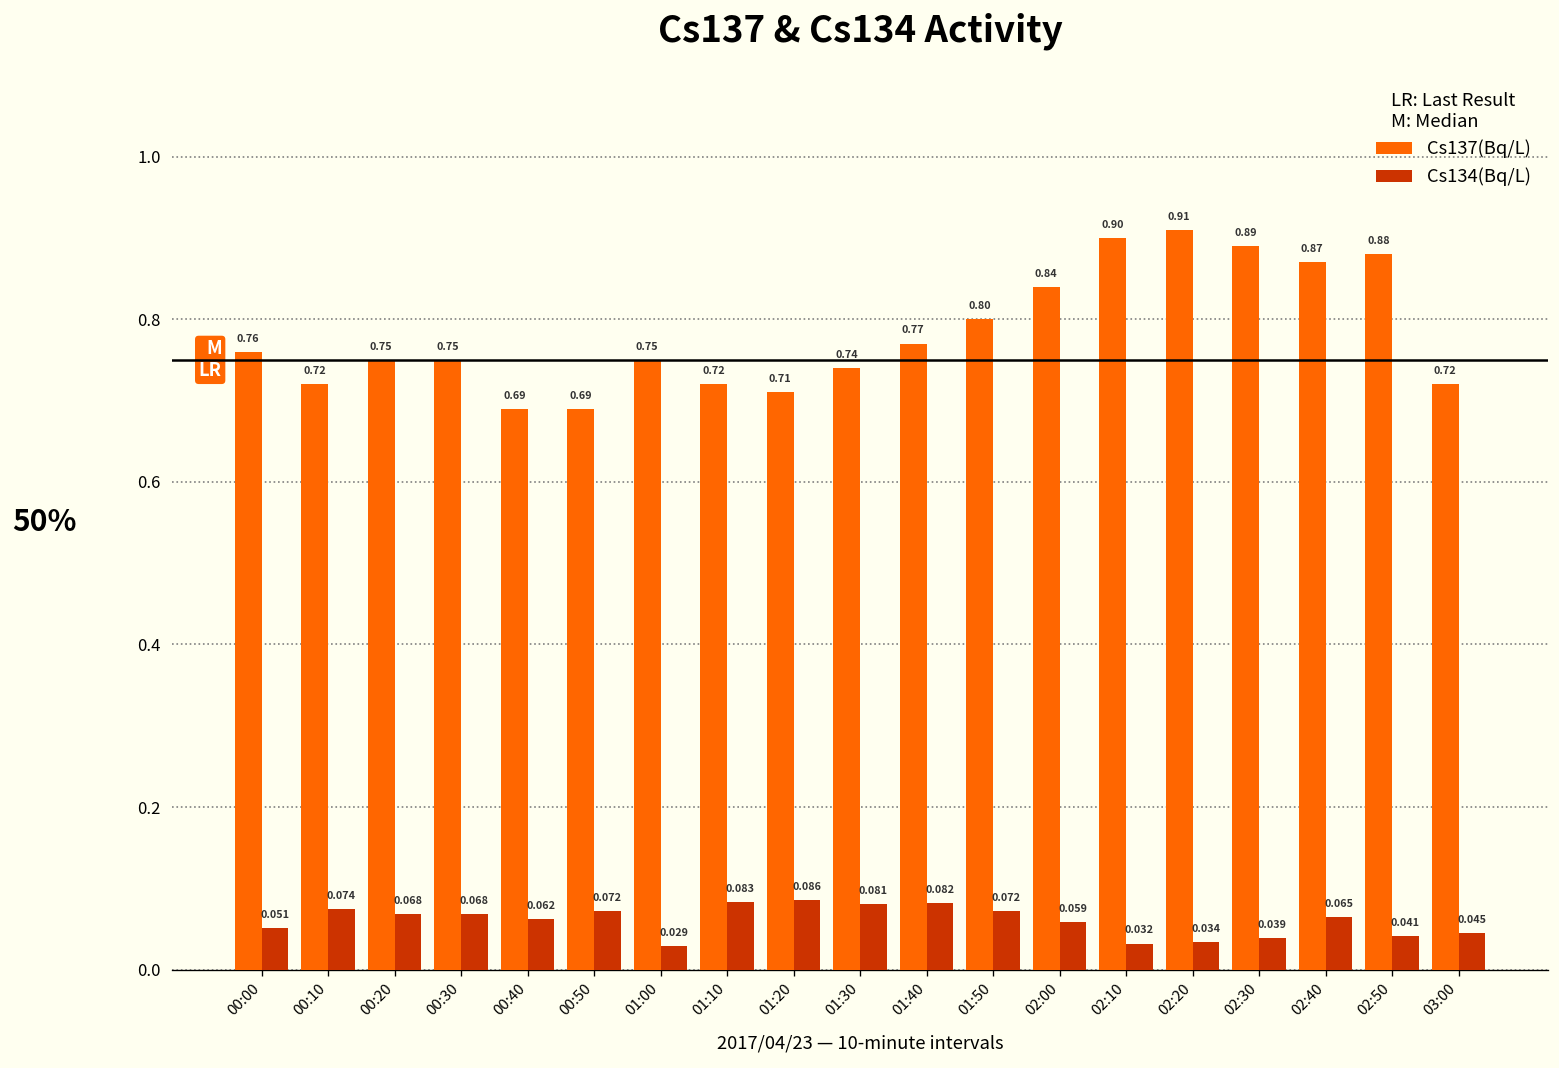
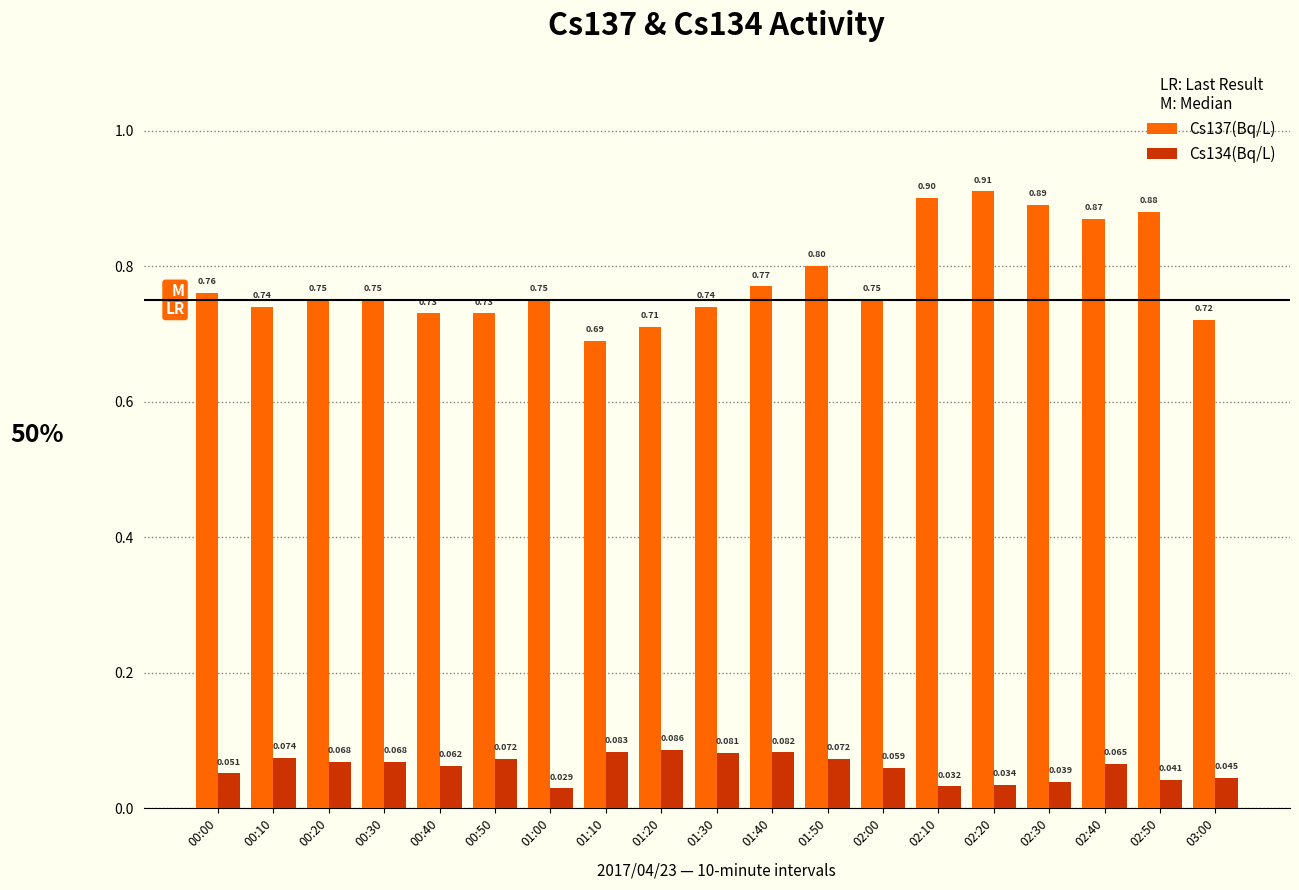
  {
    "Cs137(Bq/L)": {
      "00:00": 0.76,
-     "00:10": 0.72,
+     "00:10": 0.74,
      "00:20": 0.75,
      "00:30": 0.75,
-     "00:40": 0.69,
-     "00:50": 0.69,
+     "00:40": 0.73,
+     "00:50": 0.73,
      "01:00": 0.75,
-     "01:10": 0.72,
+     "01:10": 0.69,
      "01:20": 0.71,
      "01:30": 0.74,
      "01:40": 0.77,
      "01:50": 0.80,
-     "02:00": 0.84,
+     "02:00": 0.75,
      "02:10": 0.90,
      "02:20": 0.91,
      "02:30": 0.89,
      "02:40": 0.87,
      "02:50": 0.88,
      "03:00": 0.72
    },
    "Cs134(Bq/L)": {
      "00:00": 0.051,
      "00:10": 0.074,
      "00:20": 0.068,
      "00:30": 0.068,
      "00:40": 0.062,
      "00:50": 0.072,
      "01:00": 0.029,
      "01:10": 0.083,
      "01:20": 0.086,
      "01:30": 0.081,
      "01:40": 0.082,
      "01:50": 0.072,
      "02:00": 0.059,
      "02:10": 0.032,
      "02:20": 0.034,
      "02:30": 0.039,
      "02:40": 0.065,
      "02:50": 0.041,
      "03:00": 0.045
    }
  }
